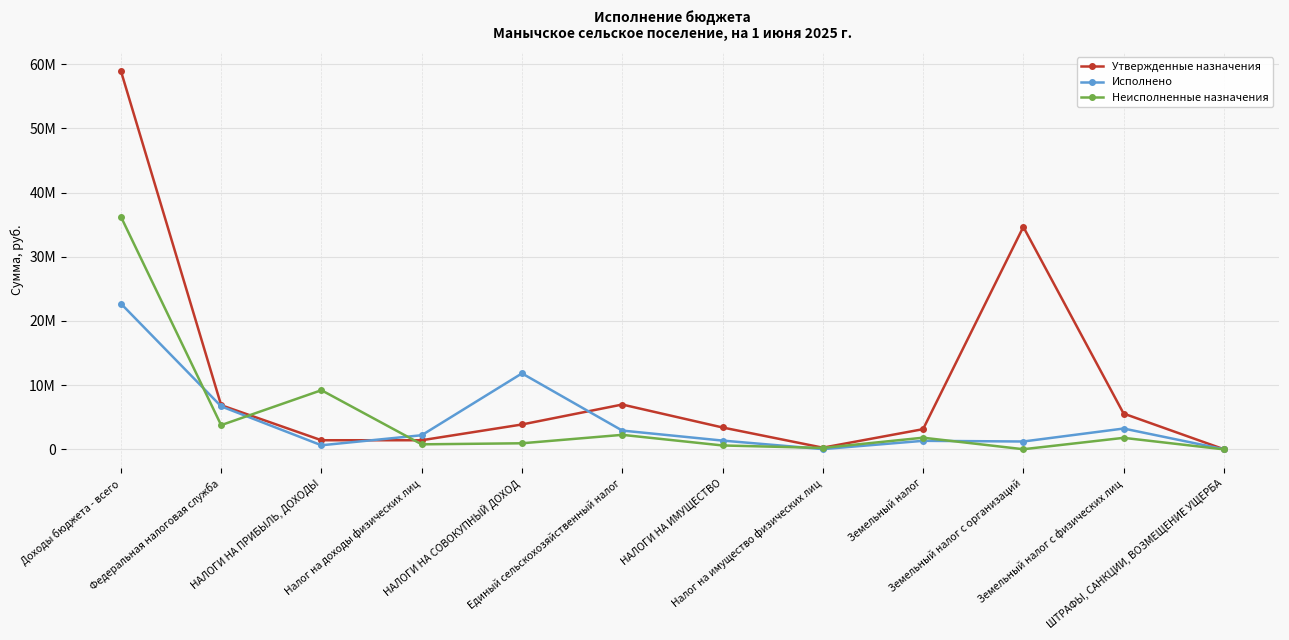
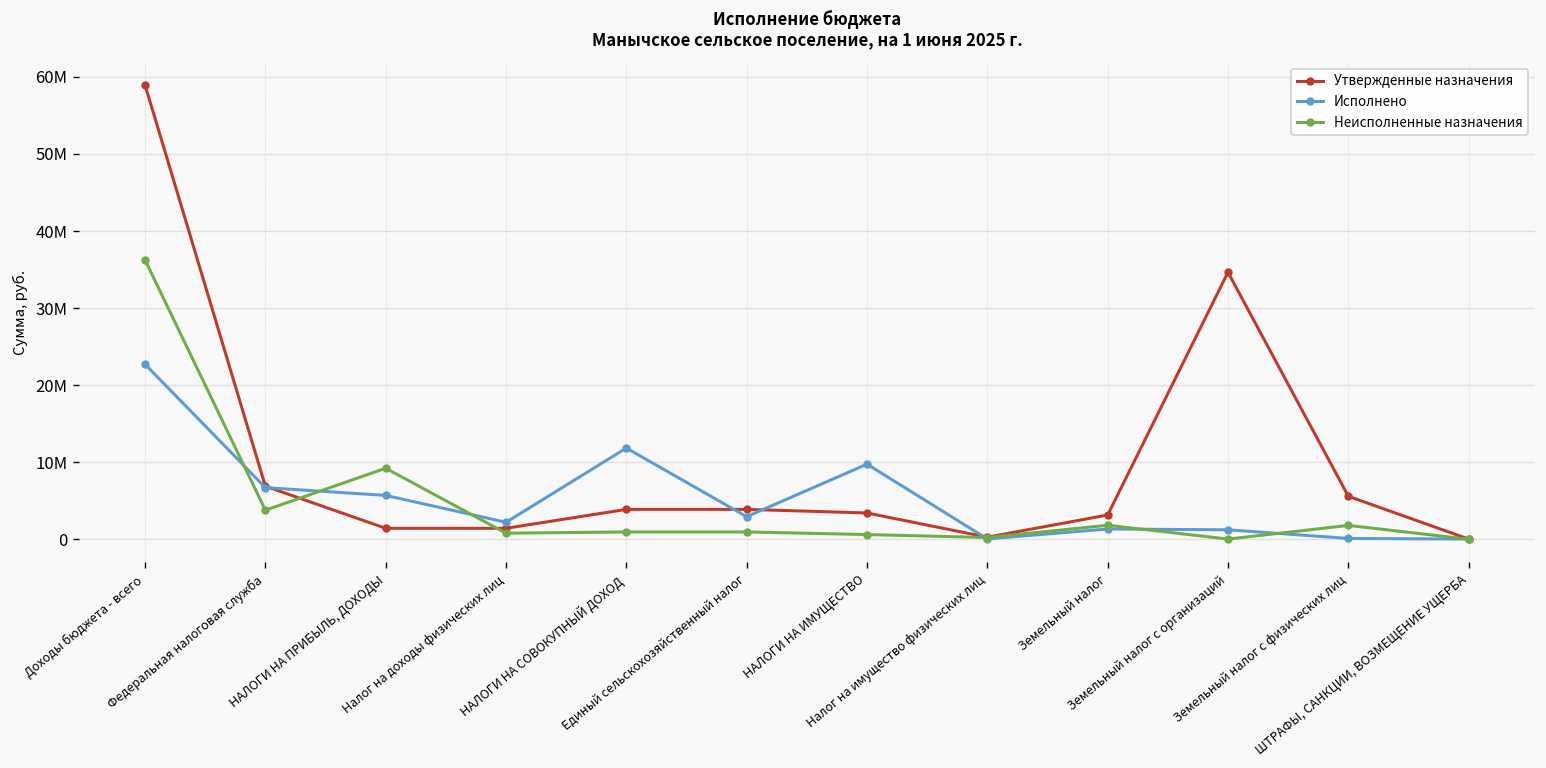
  {
    "Утвержденные назначения": {
      "Доходы бюджета - всего": 59000000,
      "НАЛОГИ НА ПРИБЫЛЬ, ДОХОДЫ": 1000000,
      "Налог на доходы физических лиц": 1000000,
      "НАЛОГИ НА СОВОКУПНЫЙ ДОХОД": 4000000,
-     "Единый сельскохозяйственный налог": 7000000,
+     "Единый сельскохозяйственный налог": 4000000,
      "НАЛОГИ НА ИМУЩЕСТВО": 3000000,
      "Земельный налог": 3000000,
      "Земельный налог с организаций": 35000000,
      "Земельный налог с физических лиц": 6000000
    },
    "Исполнено": {
      "Доходы бюджета - всего": 23000000,
-     "НАЛОГИ НА ПРИБЫЛЬ, ДОХОДЫ": 1000000,
+     "НАЛОГИ НА ПРИБЫЛЬ, ДОХОДЫ": 6000000,
      "Налог на доходы физических лиц": 2000000,
      "НАЛОГИ НА СОВОКУПНЫЙ ДОХОД": 12000000,
      "Единый сельскохозяйственный налог": 3000000,
-     "НАЛОГИ НА ИМУЩЕСТВО": 1000000,
+     "НАЛОГИ НА ИМУЩЕСТВО": 10000000,
      "Земельный налог": 1000000,
      "Земельный налог с организаций": 1000000,
-     "Земельный налог с физических лиц": 3000000
+     "Земельный налог с физических лиц": 0
    },
    "Неисполненные назначения": {
      "Доходы бюджета - всего": 36000000,
      "Федеральная налоговая служба": 4000000,
      "НАЛОГИ НА ПРИБЫЛЬ, ДОХОДЫ": 9000000,
      "Налог на доходы физических лиц": 1000000,
      "НАЛОГИ НА СОВОКУПНЫЙ ДОХОД": 1000000,
-     "Единый сельскохозяйственный налог": 2000000,
+     "Единый сельскохозяйственный налог": 1000000,
      "НАЛОГИ НА ИМУЩЕСТВО": 1000000,
      "Земельный налог": 2000000,
      "Земельный налог с организаций": 0,
      "Земельный налог с физических лиц": 2000000
    }
  }
